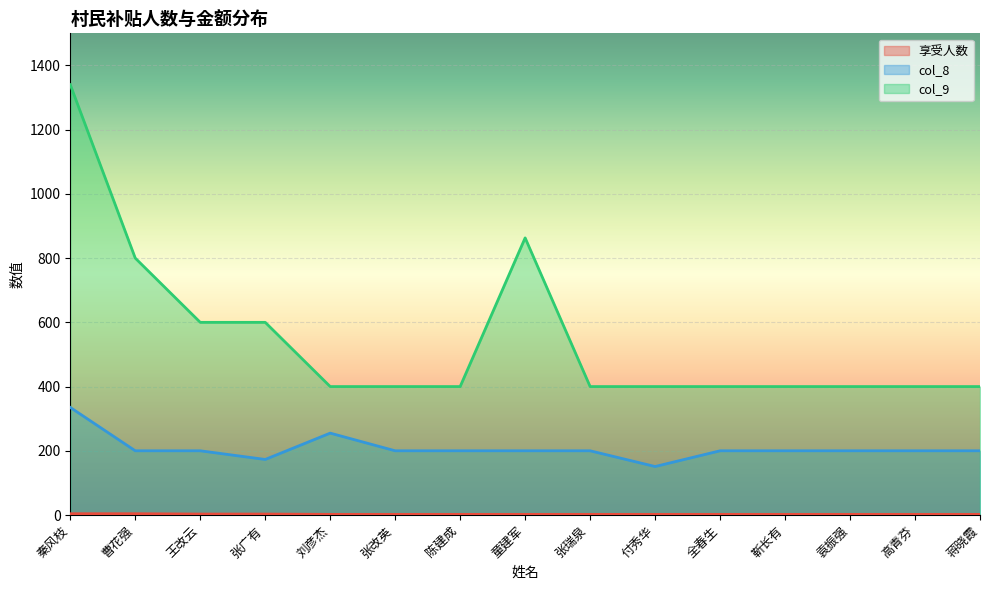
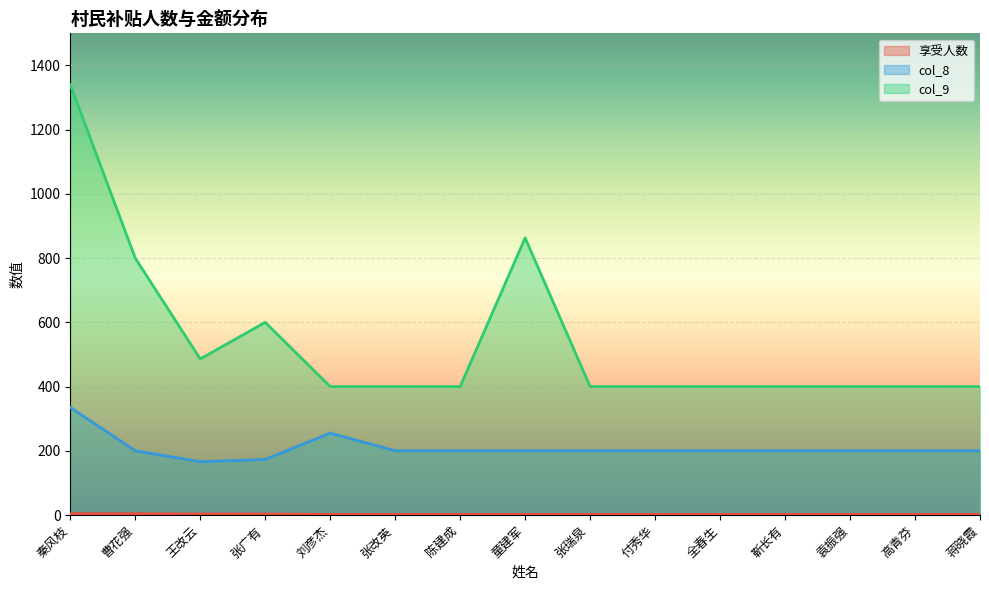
  {
    "享受人数": {
      "秦风枝": 0,
      "曹花强": 0,
      "王改云": 0,
      "张广有": 0,
      "刘彦杰": 0,
      "张改英": 0,
      "陈建成": 0,
      "童建军": 0,
      "张瑞泉": 0,
      "付秀华": 0,
      "全春生": 0,
      "靳长有": 0,
      "袁振强": 0,
      "高青芬": 0,
      "蒋晓霞": 0
    },
    "col_8": {
      "秦风枝": 340,
      "曹花强": 200,
-     "王改云": 200,
+     "王改云": 170,
      "张广有": 170,
      "刘彦杰": 260,
      "张改英": 200,
      "陈建成": 200,
      "童建军": 200,
      "张瑞泉": 200,
-     "付秀华": 150,
+     "付秀华": 200,
      "全春生": 200,
      "靳长有": 200,
      "袁振强": 200,
      "高青芬": 200,
      "蒋晓霞": 200
    },
    "col_9": {
      "秦风枝": 1340,
      "曹花强": 800,
-     "王改云": 600,
+     "王改云": 490,
      "张广有": 600,
      "刘彦杰": 400,
      "张改英": 400,
      "陈建成": 400,
      "童建军": 860,
      "张瑞泉": 400,
      "付秀华": 400,
      "全春生": 400,
      "靳长有": 400,
      "袁振强": 400,
      "高青芬": 400,
      "蒋晓霞": 400
    }
  }
